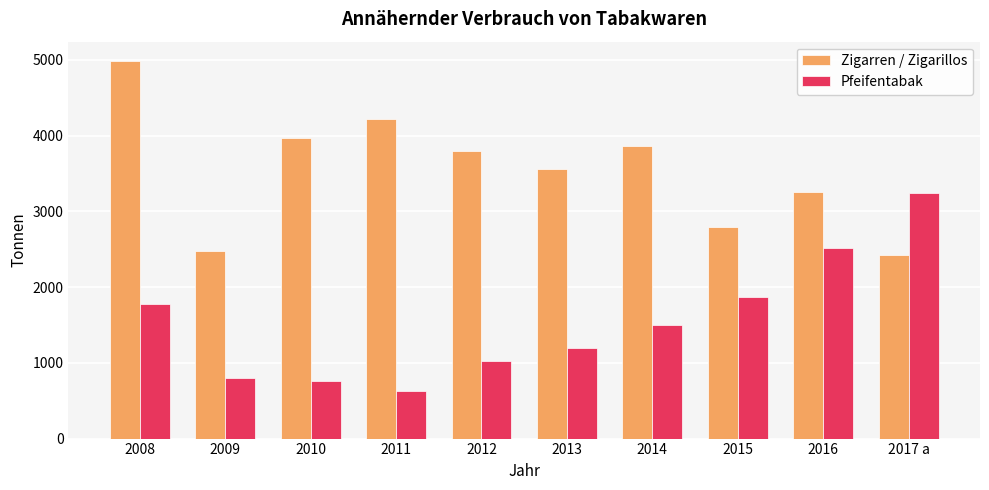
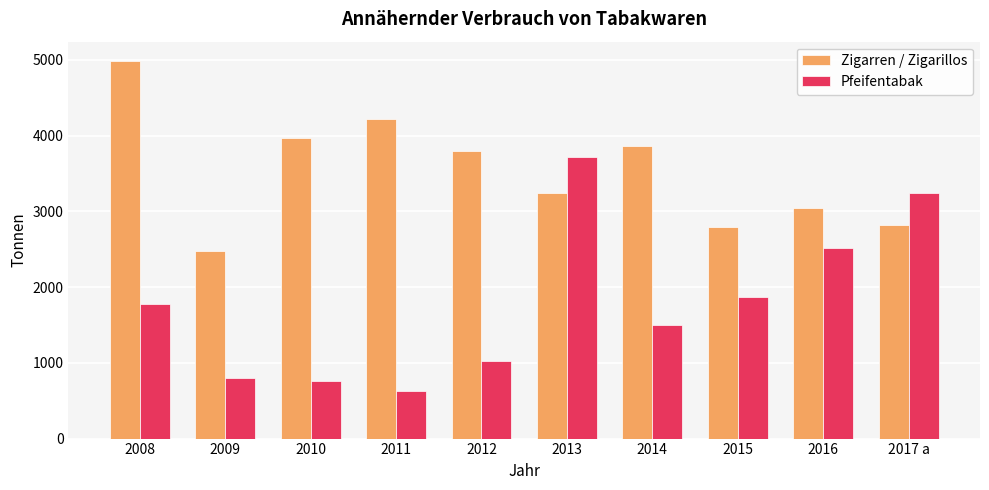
  {
    "Zigarren / Zigarillos": {
      "2008": 5000,
      "2009": 2500,
      "2010": 4000,
      "2011": 4200,
      "2012": 3800,
-     "2013": 3600,
+     "2013": 3200,
      "2014": 3900,
      "2015": 2800,
-     "2016": 3300,
-     "2017 a": 2400
+     "2016": 3000,
+     "2017 a": 2800
    },
    "Pfeifentabak": {
      "2008": 1800,
      "2009": 800,
      "2010": 800,
      "2011": 600,
      "2012": 1000,
-     "2013": 1200,
+     "2013": 3700,
      "2014": 1500,
      "2015": 1900,
      "2016": 2500,
      "2017 a": 3200
    }
  }
